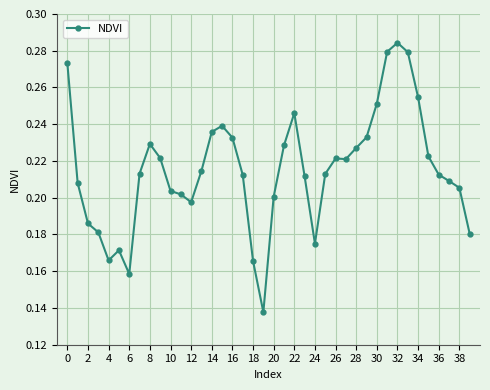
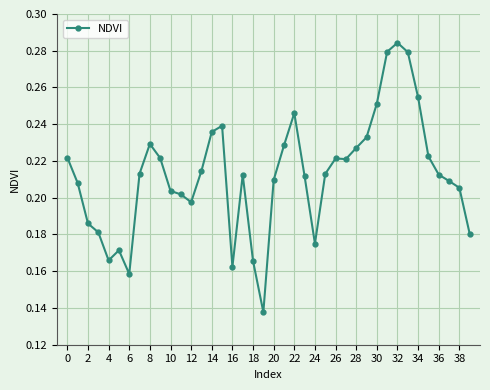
  {
-   "0": 0.273,
+   "0": 0.222,
    "2": 0.186,
    "4": 0.166,
    "6": 0.159,
    "8": 0.229,
    "10": 0.204,
    "12": 0.198,
    "14": 0.236,
-   "16": 0.233,
+   "16": 0.162,
    "18": 0.166,
-   "20": 0.201,
+   "20": 0.210,
    "22": 0.246,
    "24": 0.175,
    "26": 0.221,
    "28": 0.227,
    "30": 0.251,
    "32": 0.284,
    "34": 0.255,
    "36": 0.213,
    "38": 0.205
  }
